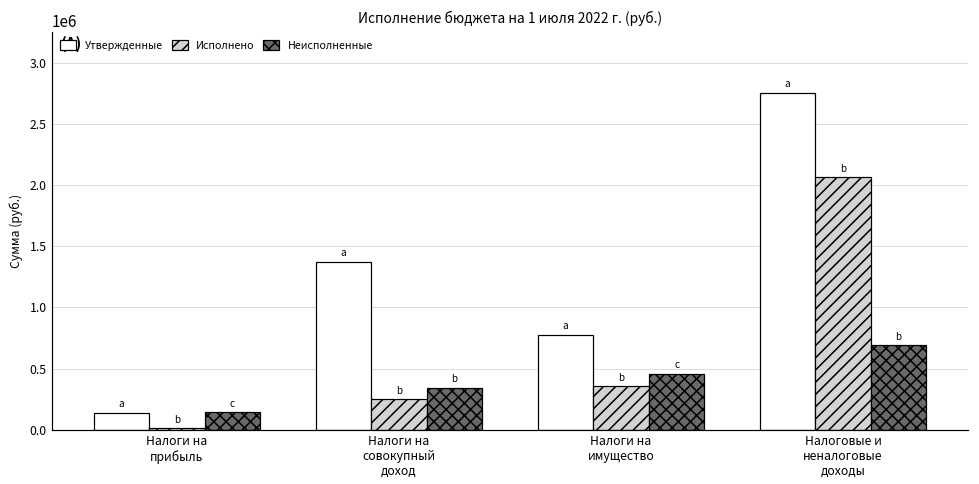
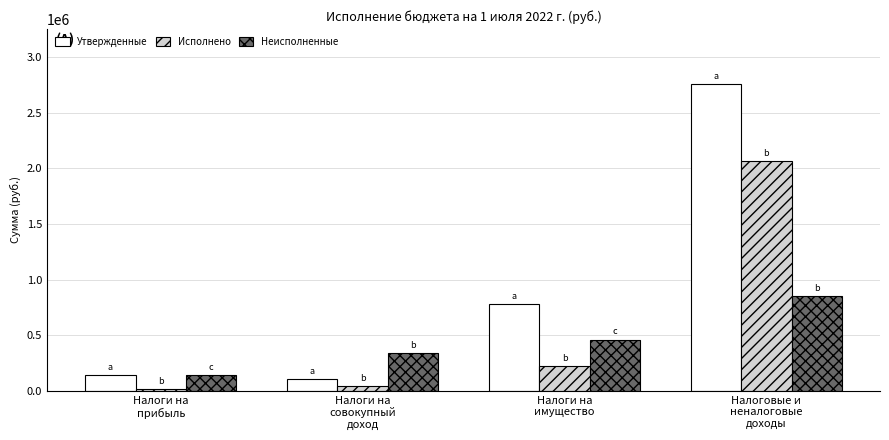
  {
    "Утвержденные": {
      "Налоги на прибыль": 140000,
-     "Налоги на совокупный доход": 1380000,
+     "Налоги на совокупный доход": 110000,
      "Налоги на имущество": 780000,
      "Налоговые и неналоговые доходы": 2760000
    },
    "Исполнено": {
-     "Налоги на совокупный доход": 250000,
-     "Налоги на имущество": 350000,
+     "Налоги на совокупный доход": 40000,
+     "Налоги на имущество": 220000,
      "Налоговые и неналоговые доходы": 2060000
    },
    "Неисполненные": {
      "Налоги на прибыль": 140000,
      "Налоги на совокупный доход": 340000,
      "Налоги на имущество": 460000,
-     "Налоговые и неналоговые доходы": 690000
+     "Налоговые и неналоговые доходы": 850000
    }
  }
